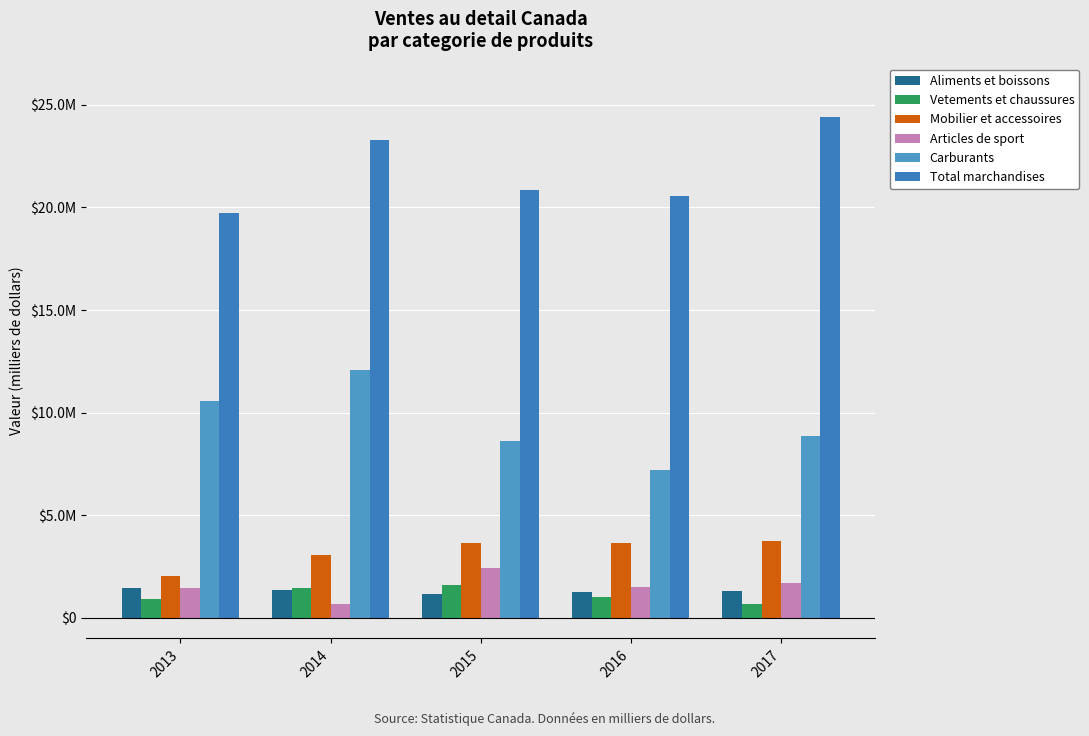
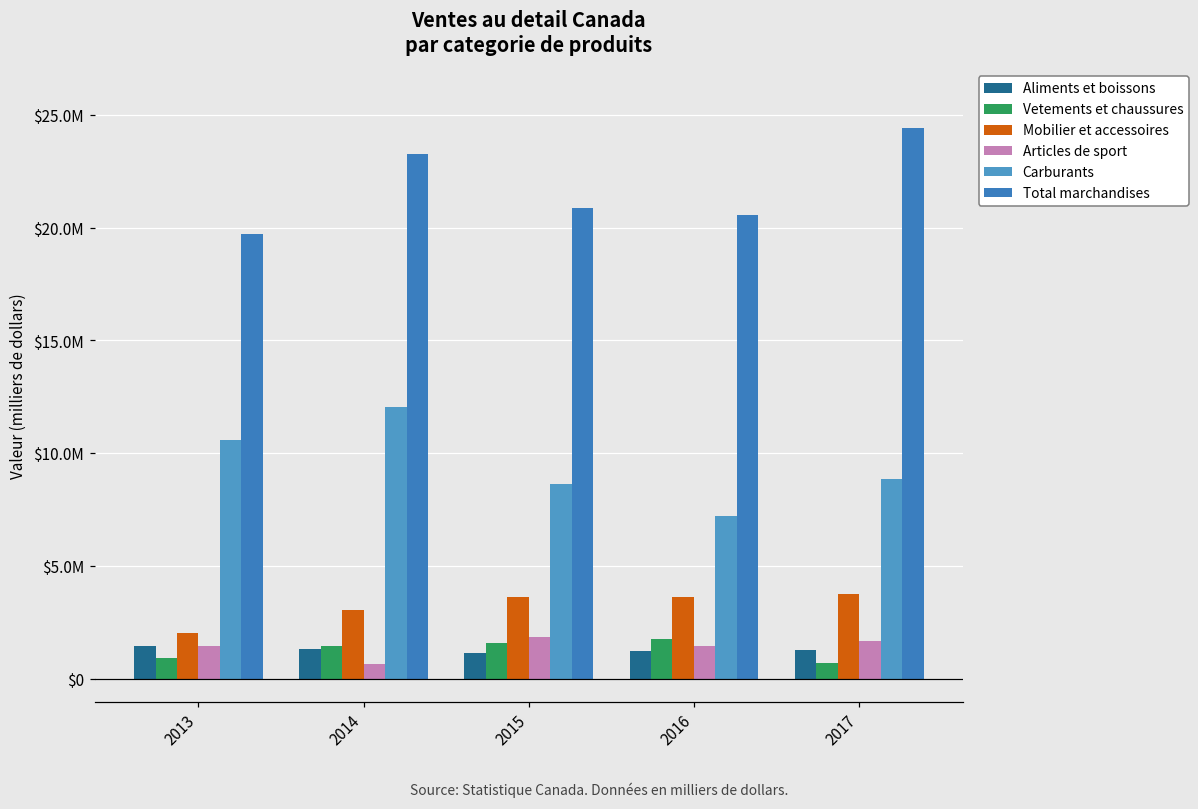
  {
    "Vetements et chaussures": {
      "2013": "$900000",
      "2014": "$1500000",
      "2015": "$1600000",
-     "2016": "$1000000",
+     "2016": "$1800000",
      "2017": "$700000"
    },
    "Mobilier et accessoires": {
      "2013": "$2100000",
      "2014": "$3000000",
      "2015": "$3700000",
      "2016": "$3600000",
      "2017": "$3800000"
    },
    "Articles de sport": {
      "2013": "$1500000",
      "2014": "$700000",
-     "2015": "$2400000",
+     "2015": "$1900000",
      "2016": "$1500000",
      "2017": "$1700000"
    }
  }
